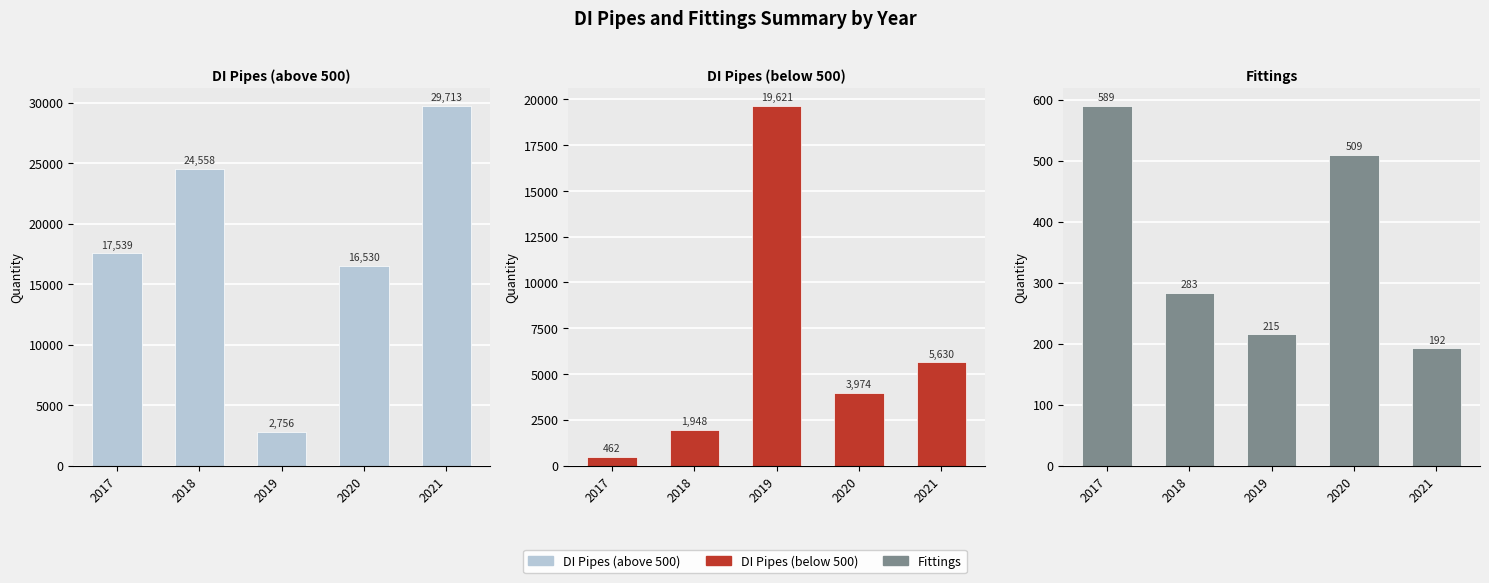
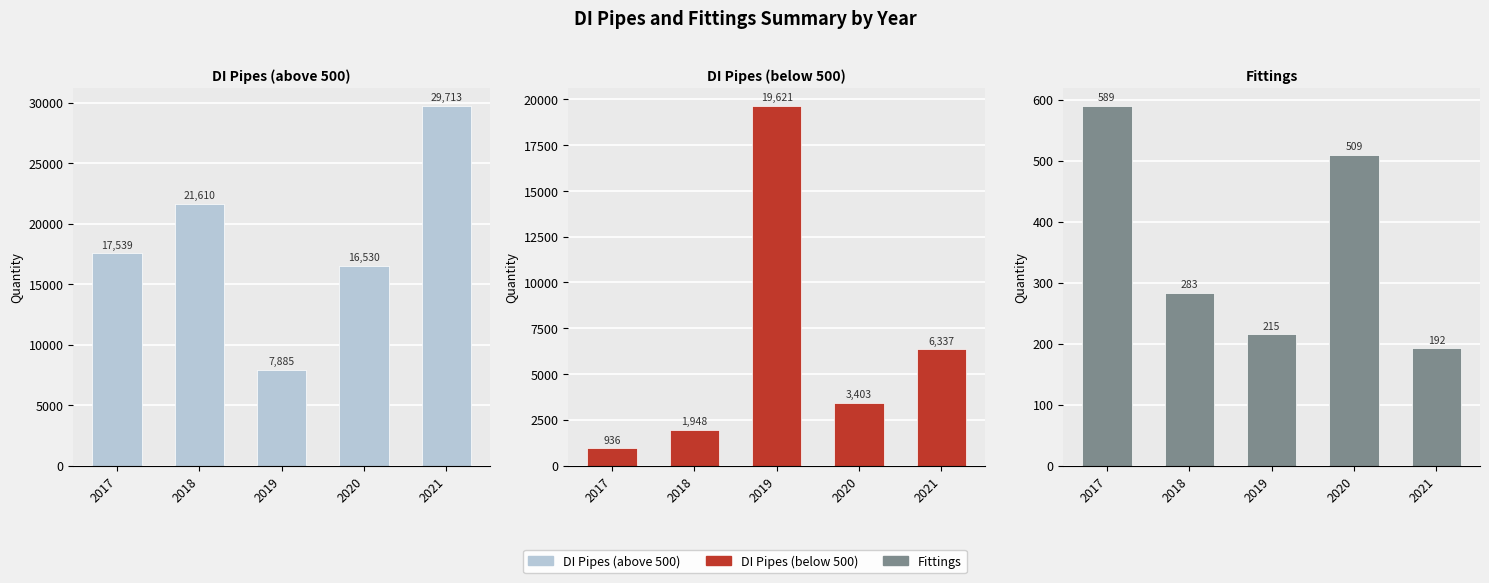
  {
    "DI Pipes (above 500)": {
      "2017": "17,539",
-     "2018": "24,558",
-     "2019": "2,756",
+     "2018": "21,610",
+     "2019": "7,885",
      "2020": "16,530",
      "2021": "29,713"
    },
    "DI Pipes (below 500)": {
-     "2017": "462",
+     "2017": "936",
      "2018": "1,948",
      "2019": "19,621",
-     "2020": "3,974",
-     "2021": "5,630"
+     "2020": "3,403",
+     "2021": "6,337"
    },
    "Fittings": {
      "2017": "589",
      "2018": "283",
      "2019": "215",
      "2020": "509",
      "2021": "192"
    }
  }
